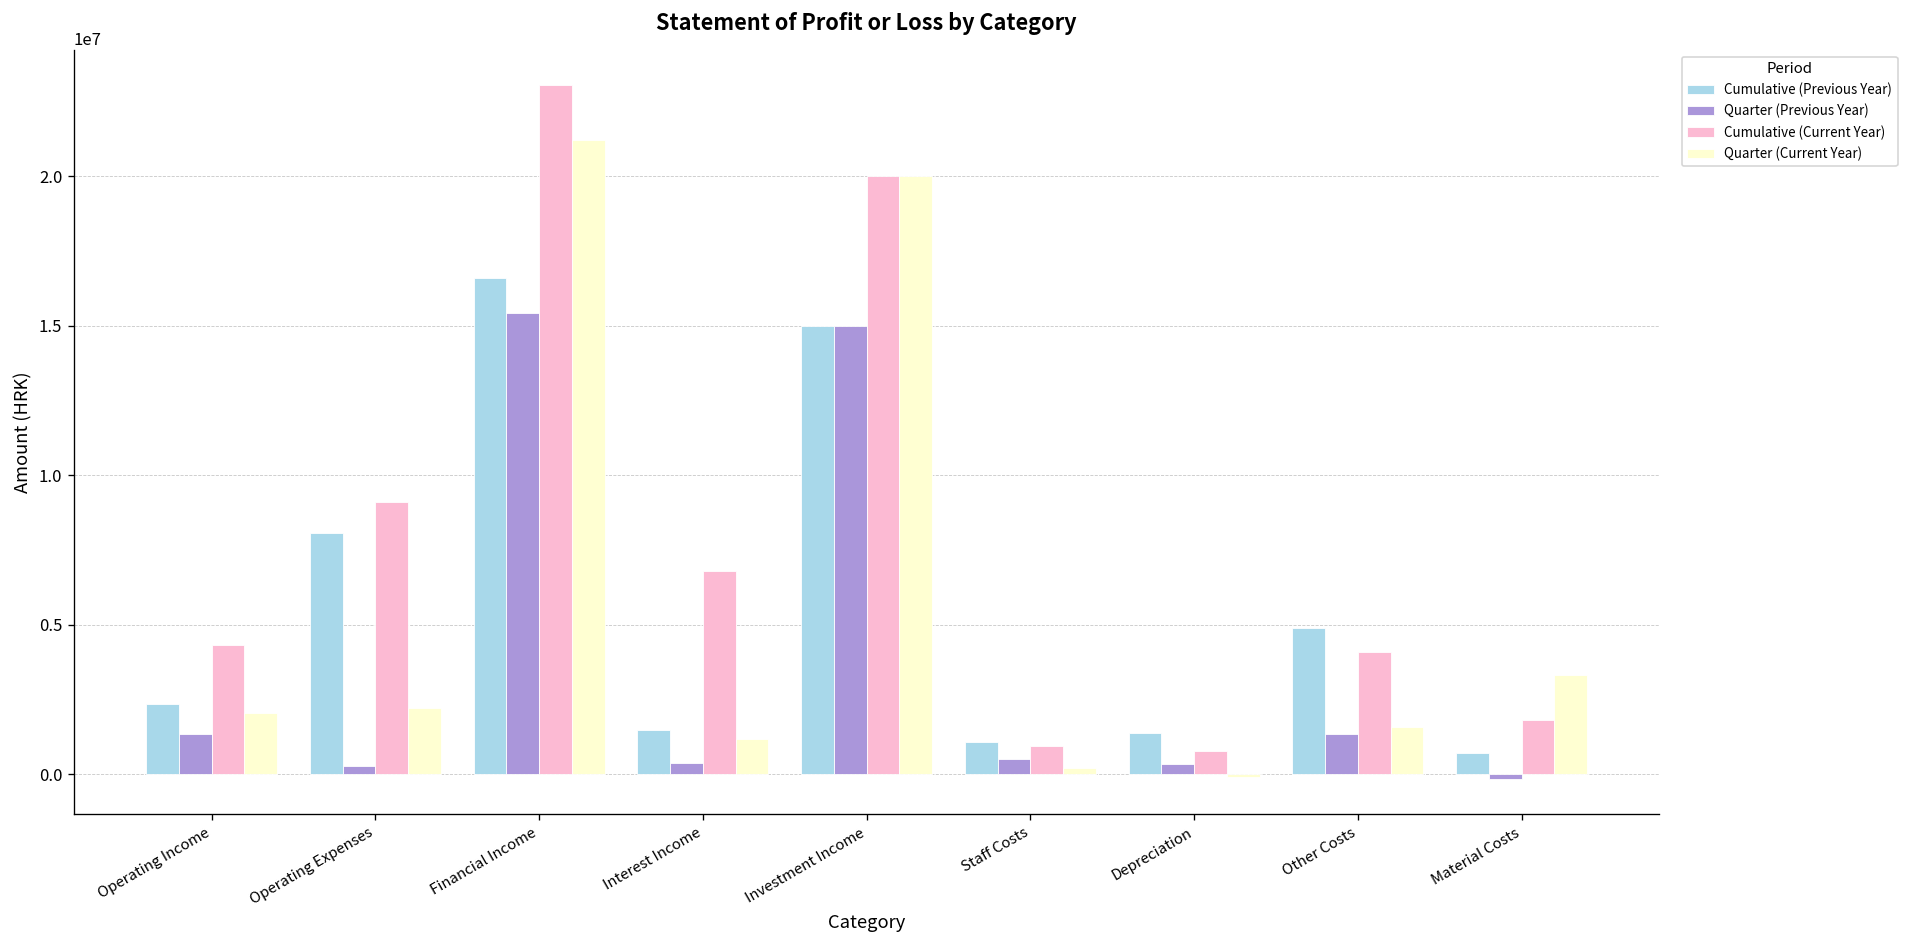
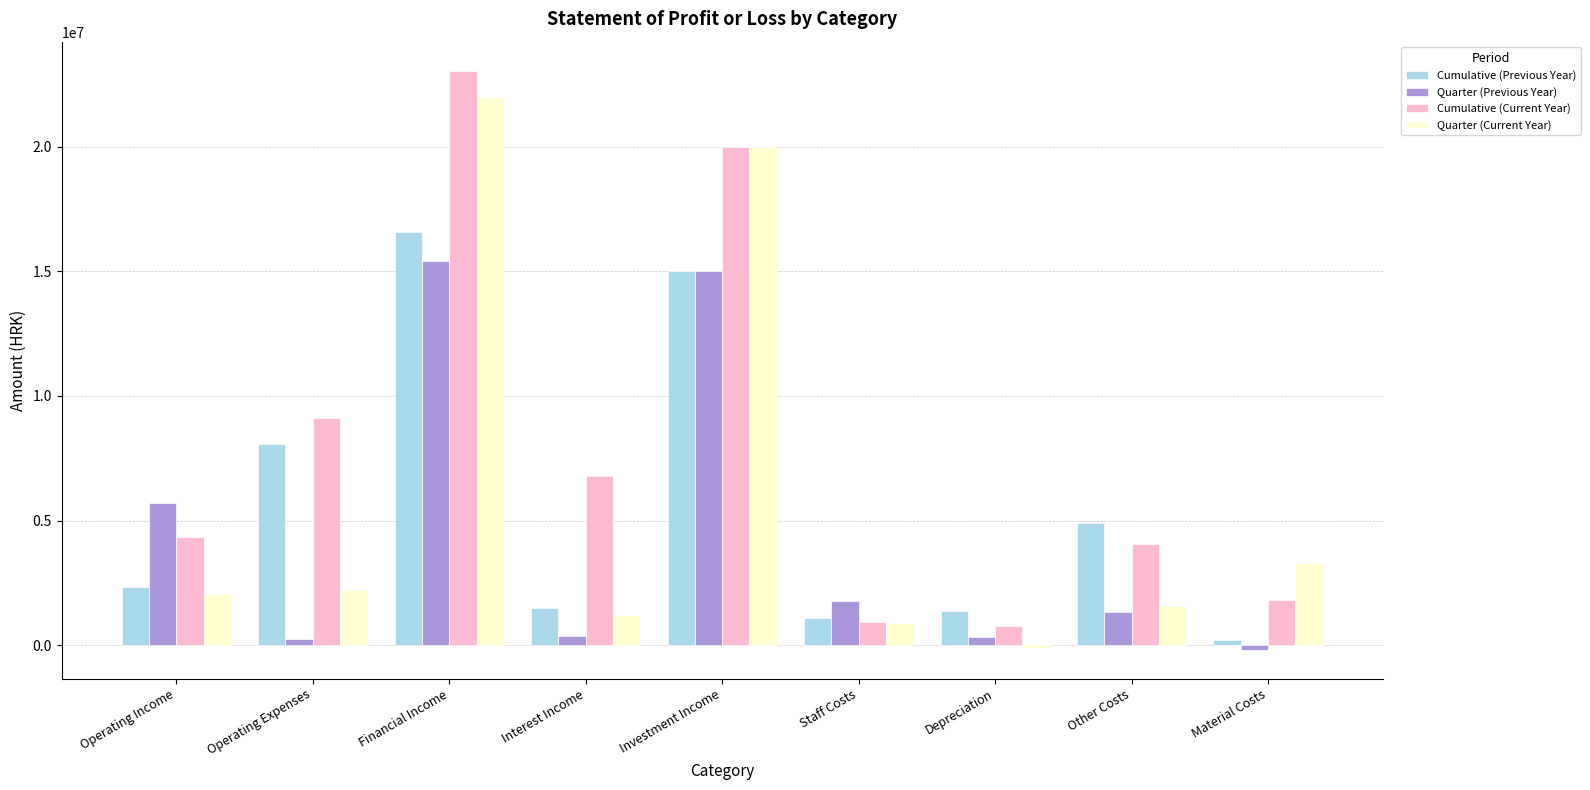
  {
    "Cumulative (Previous Year)": {
      "Operating Income": 2300000,
      "Operating Expenses": 8100000,
      "Financial Income": 16600000,
      "Interest Income": 1500000,
      "Investment Income": 15000000,
      "Staff Costs": 1100000,
      "Depreciation": 1400000,
      "Other Costs": 4900000,
-     "Material Costs": 700000
+     "Material Costs": 200000
    },
    "Quarter (Previous Year)": {
-     "Operating Income": 1400000,
+     "Operating Income": 5700000,
      "Operating Expenses": 300000,
      "Financial Income": 15400000,
      "Interest Income": 400000,
      "Investment Income": 15000000,
-     "Staff Costs": 500000,
+     "Staff Costs": 1800000,
      "Depreciation": 300000,
      "Other Costs": 1300000,
      "Material Costs": -200000
    },
    "Cumulative (Current Year)": {
      "Operating Income": 4300000,
      "Operating Expenses": 9100000,
      "Financial Income": 23100000,
      "Interest Income": 6800000,
      "Investment Income": 20000000,
      "Staff Costs": 900000,
      "Depreciation": 800000,
      "Other Costs": 4100000,
      "Material Costs": 1800000
    },
    "Quarter (Current Year)": {
      "Operating Income": 2100000,
      "Operating Expenses": 2200000,
-     "Financial Income": 21200000,
+     "Financial Income": 22000000,
      "Interest Income": 1200000,
      "Investment Income": 20000000,
-     "Staff Costs": 200000,
+     "Staff Costs": 900000,
      "Depreciation": -100000,
      "Other Costs": 1600000,
      "Material Costs": 3300000
    }
  }
